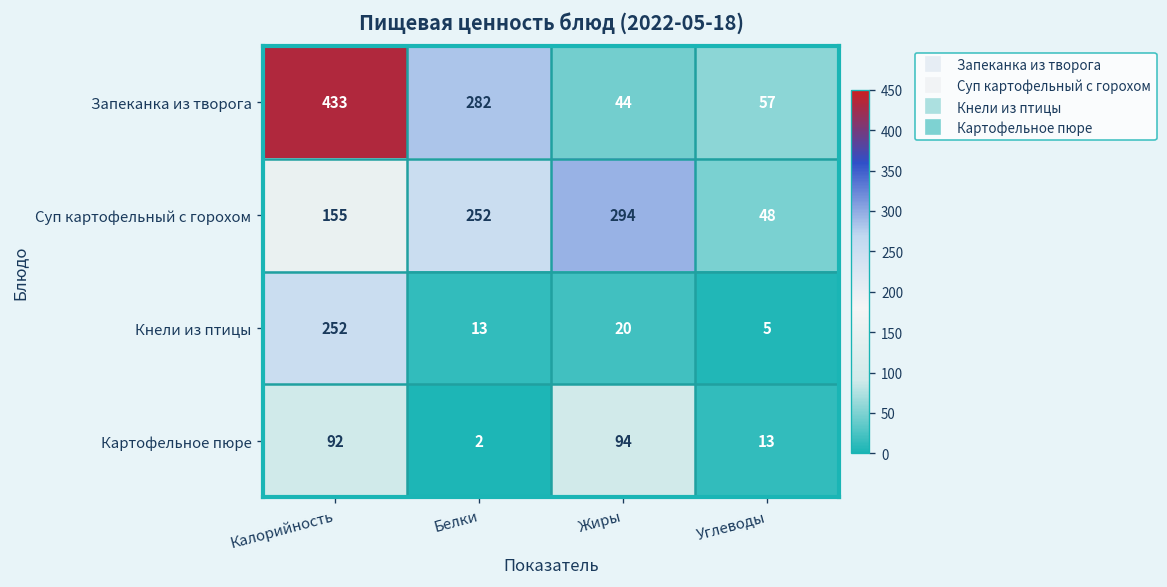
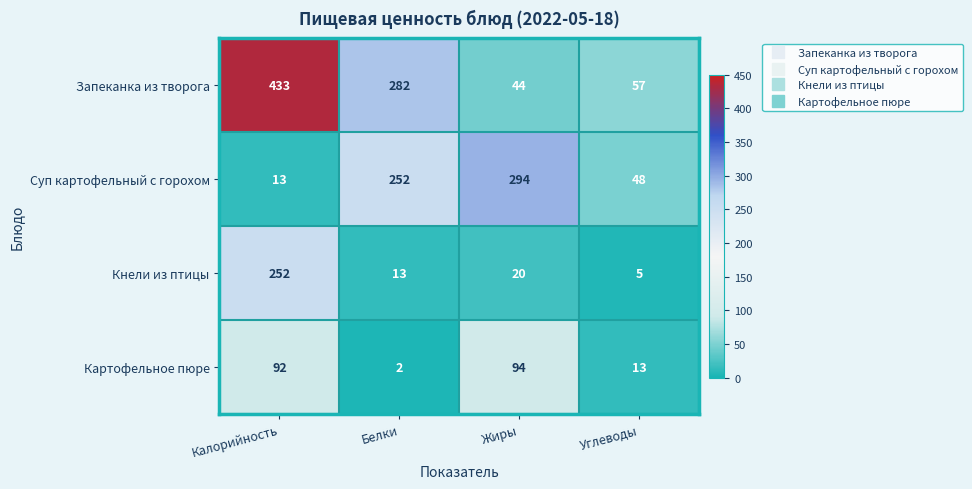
  {
    "Запеканка из творога": {
      "Калорийность": 433,
      "Белки": 282,
      "Жиры": 44,
      "Углеводы": 57
    },
    "Суп картофельный с горохом": {
-     "Калорийность": 155,
+     "Калорийность": 13,
      "Белки": 252,
      "Жиры": 294,
      "Углеводы": 48
    },
    "Кнели из птицы": {
      "Калорийность": 252,
      "Белки": 13,
      "Жиры": 20,
      "Углеводы": 5
    },
    "Картофельное пюре": {
      "Калорийность": 92,
      "Белки": 2,
      "Жиры": 94,
      "Углеводы": 13
    }
  }
